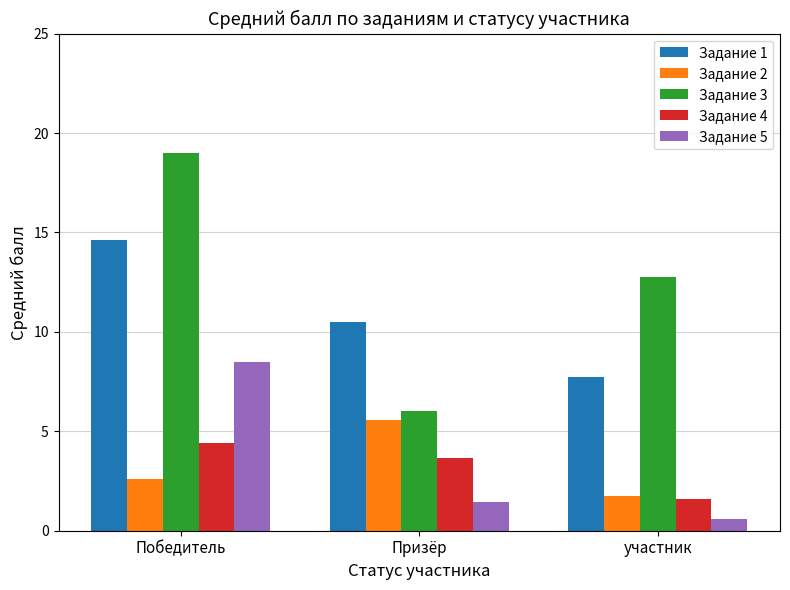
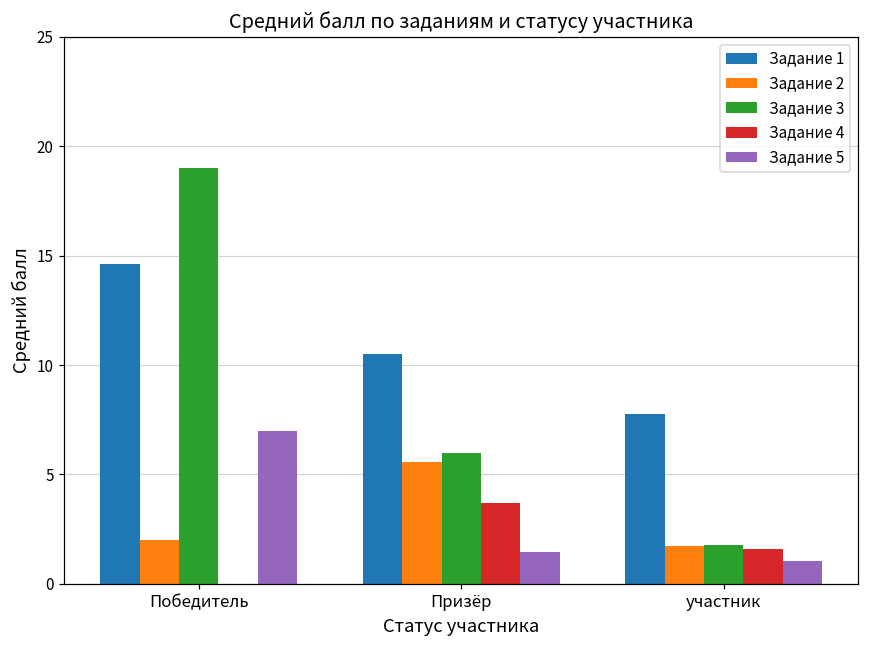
  {
    "Задание 1": {
      "Победитель": 14.6,
      "Призёр": 10.5,
      "участник": 7.8
    },
    "Задание 2": {
-     "Победитель": 2.6,
+     "Победитель": 2.0,
      "Призёр": 5.6,
      "участник": 1.7
    },
    "Задание 3": {
      "Победитель": 19.0,
      "Призёр": 6.0,
-     "участник": 12.8
+     "участник": 1.8
    },
    "Задание 4": {
-     "Победитель": 4.4,
+     "Победитель": 0.0,
      "Призёр": 3.7,
      "участник": 1.6
    },
    "Задание 5": {
-     "Победитель": 8.5,
+     "Победитель": 7.0,
      "Призёр": 1.5,
-     "участник": 0.6
+     "участник": 1.1
    }
  }
